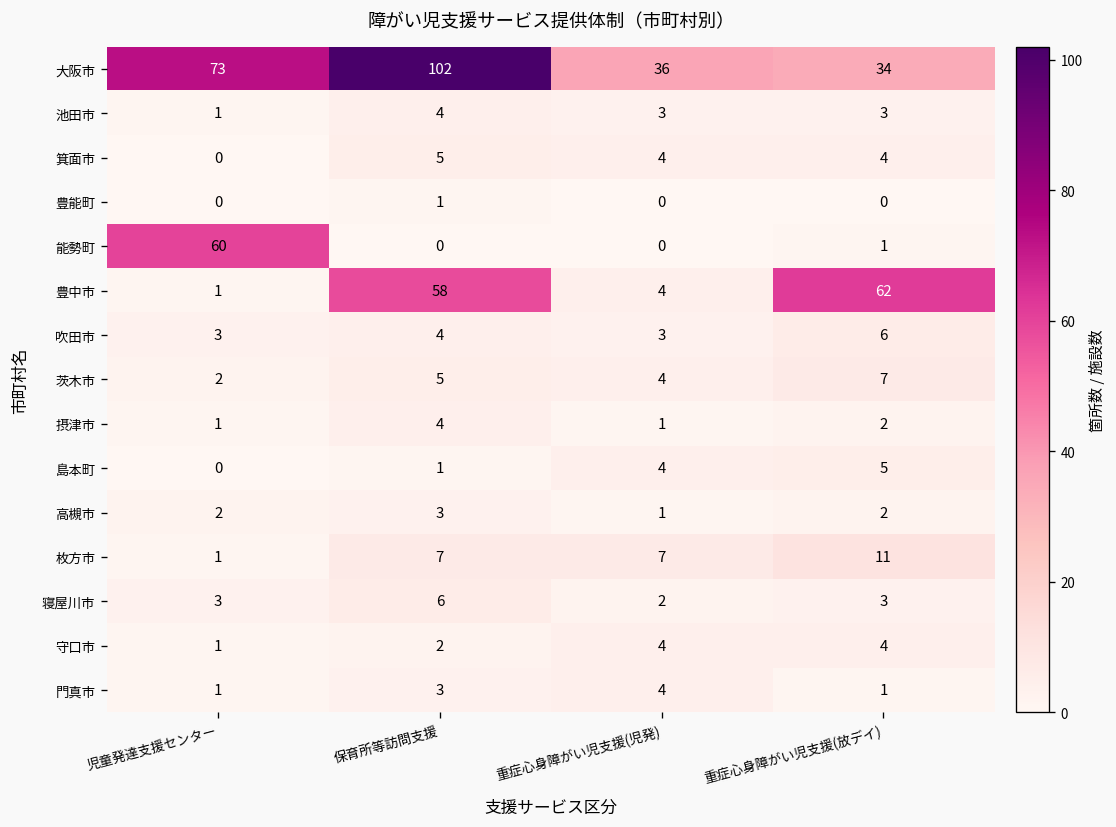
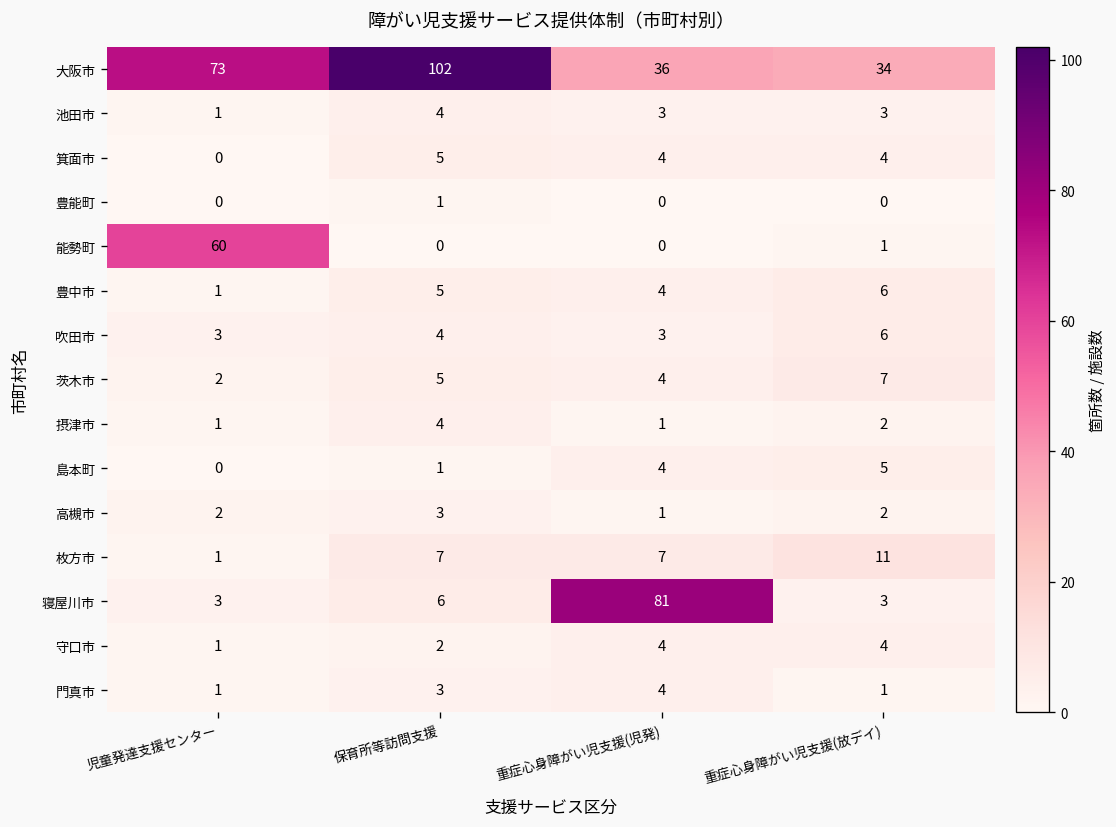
  {
    "大阪市": {
      "児童発達支援センター": 73,
      "保育所等訪問支援": 102,
      "重症心身障がい児支援(児発)": 36,
      "重症心身障がい児支援(放デイ)": 34
    },
    "池田市": {
      "児童発達支援センター": 1,
      "保育所等訪問支援": 4,
      "重症心身障がい児支援(児発)": 3,
      "重症心身障がい児支援(放デイ)": 3
    },
    "箕面市": {
      "児童発達支援センター": 0,
      "保育所等訪問支援": 5,
      "重症心身障がい児支援(児発)": 4,
      "重症心身障がい児支援(放デイ)": 4
    },
    "豊能町": {
      "児童発達支援センター": 0,
      "保育所等訪問支援": 1,
      "重症心身障がい児支援(児発)": 0,
      "重症心身障がい児支援(放デイ)": 0
    },
    "能勢町": {
      "児童発達支援センター": 60,
      "保育所等訪問支援": 0,
      "重症心身障がい児支援(児発)": 0,
      "重症心身障がい児支援(放デイ)": 1
    },
    "豊中市": {
      "児童発達支援センター": 1,
-     "保育所等訪問支援": 58,
+     "保育所等訪問支援": 5,
      "重症心身障がい児支援(児発)": 4,
-     "重症心身障がい児支援(放デイ)": 62
+     "重症心身障がい児支援(放デイ)": 6
    },
    "吹田市": {
      "児童発達支援センター": 3,
      "保育所等訪問支援": 4,
      "重症心身障がい児支援(児発)": 3,
      "重症心身障がい児支援(放デイ)": 6
    },
    "茨木市": {
      "児童発達支援センター": 2,
      "保育所等訪問支援": 5,
      "重症心身障がい児支援(児発)": 4,
      "重症心身障がい児支援(放デイ)": 7
    },
    "摂津市": {
      "児童発達支援センター": 1,
      "保育所等訪問支援": 4,
      "重症心身障がい児支援(児発)": 1,
      "重症心身障がい児支援(放デイ)": 2
    },
    "島本町": {
      "児童発達支援センター": 0,
      "保育所等訪問支援": 1,
      "重症心身障がい児支援(児発)": 4,
      "重症心身障がい児支援(放デイ)": 5
    },
    "高槻市": {
      "児童発達支援センター": 2,
      "保育所等訪問支援": 3,
      "重症心身障がい児支援(児発)": 1,
      "重症心身障がい児支援(放デイ)": 2
    },
    "枚方市": {
      "児童発達支援センター": 1,
      "保育所等訪問支援": 7,
      "重症心身障がい児支援(児発)": 7,
      "重症心身障がい児支援(放デイ)": 11
    },
    "寝屋川市": {
      "児童発達支援センター": 3,
      "保育所等訪問支援": 6,
-     "重症心身障がい児支援(児発)": 2,
+     "重症心身障がい児支援(児発)": 81,
      "重症心身障がい児支援(放デイ)": 3
    },
    "守口市": {
      "児童発達支援センター": 1,
      "保育所等訪問支援": 2,
      "重症心身障がい児支援(児発)": 4,
      "重症心身障がい児支援(放デイ)": 4
    },
    "門真市": {
      "児童発達支援センター": 1,
      "保育所等訪問支援": 3,
      "重症心身障がい児支援(児発)": 4,
      "重症心身障がい児支援(放デイ)": 1
    }
  }
